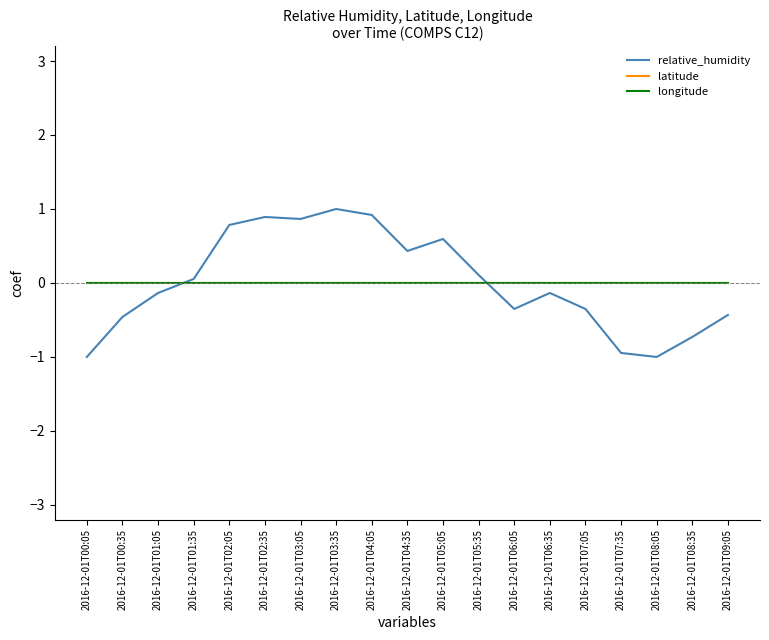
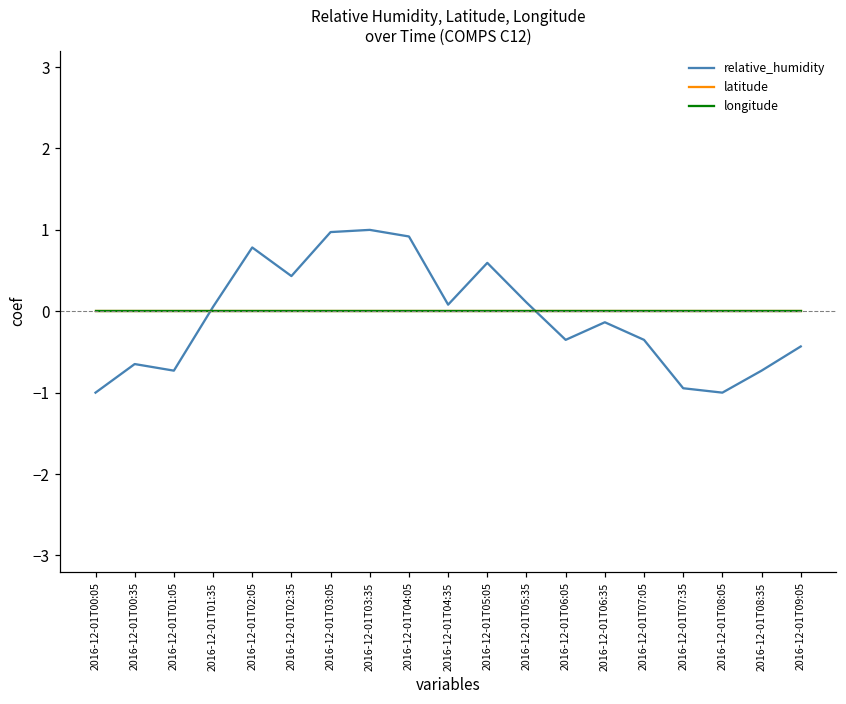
  {
    "relative_humidity": {
      "2016-12-01T00:05": -1.0,
-     "2016-12-01T00:35": -0.5,
-     "2016-12-01T01:05": -0.1,
+     "2016-12-01T00:35": -0.6,
+     "2016-12-01T01:05": -0.7,
      "2016-12-01T01:35": 0.1,
      "2016-12-01T02:05": 0.8,
-     "2016-12-01T02:35": 0.9,
-     "2016-12-01T03:05": 0.9,
+     "2016-12-01T02:35": 0.4,
+     "2016-12-01T03:05": 1.0,
      "2016-12-01T03:35": 1.0,
      "2016-12-01T04:05": 0.9,
-     "2016-12-01T04:35": 0.4,
+     "2016-12-01T04:35": 0.1,
      "2016-12-01T05:05": 0.6,
      "2016-12-01T05:35": 0.1,
      "2016-12-01T06:05": -0.4,
      "2016-12-01T06:35": -0.1,
      "2016-12-01T07:05": -0.4,
      "2016-12-01T07:35": -0.9,
      "2016-12-01T08:05": -1.0,
      "2016-12-01T08:35": -0.7,
      "2016-12-01T09:05": -0.4
    },
    "longitude": {
      "2016-12-01T00:05": 0.0,
      "2016-12-01T00:35": 0.0,
      "2016-12-01T01:05": 0.0,
      "2016-12-01T01:35": 0.0,
      "2016-12-01T02:05": 0.0,
      "2016-12-01T02:35": 0.0,
      "2016-12-01T03:05": 0.0,
      "2016-12-01T03:35": 0.0,
      "2016-12-01T04:05": 0.0,
      "2016-12-01T04:35": 0.0,
      "2016-12-01T05:05": 0.0,
      "2016-12-01T05:35": 0.0,
      "2016-12-01T06:05": 0.0,
      "2016-12-01T06:35": 0.0,
      "2016-12-01T07:05": 0.0,
      "2016-12-01T07:35": 0.0,
      "2016-12-01T08:05": 0.0,
      "2016-12-01T08:35": 0.0,
      "2016-12-01T09:05": 0.0
    }
  }
